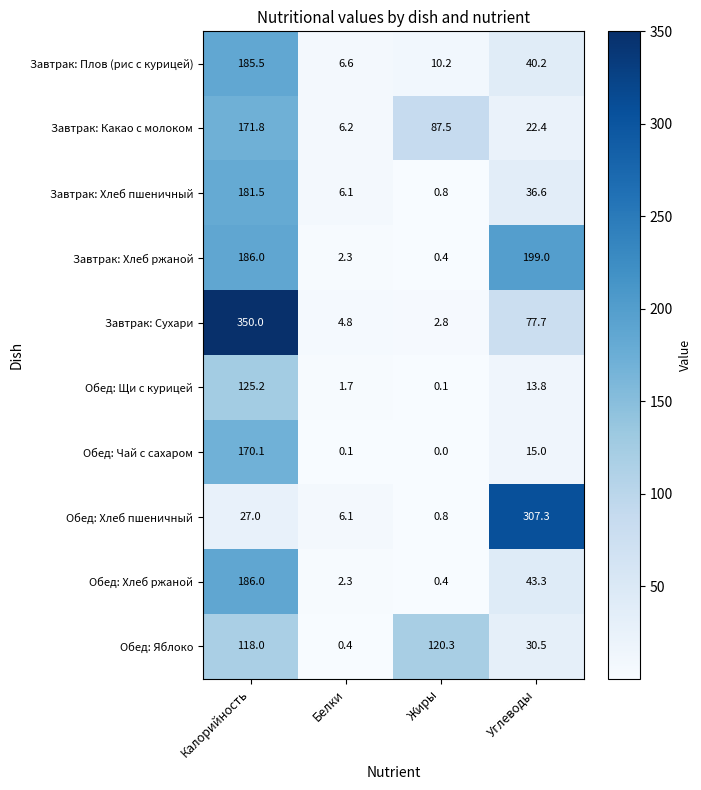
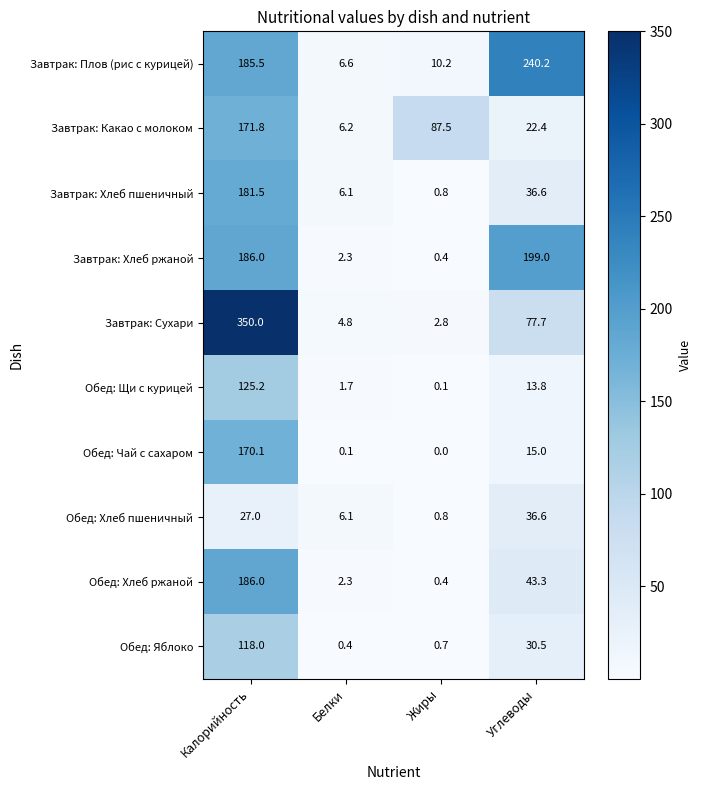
  {
    "Завтрак: Плов (рис с курицей)": {
      "Калорийность": 185.5,
      "Белки": 6.6,
      "Жиры": 10.2,
-     "Углеводы": 40.2
+     "Углеводы": 240.2
    },
    "Завтрак: Какао с молоком": {
      "Калорийность": 171.8,
      "Белки": 6.2,
      "Жиры": 87.5,
      "Углеводы": 22.4
    },
    "Завтрак: Хлеб пшеничный": {
      "Калорийность": 181.5,
      "Белки": 6.1,
      "Жиры": 0.8,
      "Углеводы": 36.6
    },
    "Завтрак: Хлеб ржаной": {
      "Калорийность": 186.0,
      "Белки": 2.3,
      "Жиры": 0.4,
      "Углеводы": 199.0
    },
    "Завтрак: Сухари": {
      "Калорийность": 350.0,
      "Белки": 4.8,
      "Жиры": 2.8,
      "Углеводы": 77.7
    },
    "Обед: Щи с курицей": {
      "Калорийность": 125.2,
      "Белки": 1.7,
      "Жиры": 0.1,
      "Углеводы": 13.8
    },
    "Обед: Чай с сахаром": {
      "Калорийность": 170.1,
      "Белки": 0.1,
      "Жиры": 0.0,
      "Углеводы": 15.0
    },
    "Обед: Хлеб пшеничный": {
      "Калорийность": 27.0,
      "Белки": 6.1,
      "Жиры": 0.8,
-     "Углеводы": 307.3
+     "Углеводы": 36.6
    },
    "Обед: Хлеб ржаной": {
      "Калорийность": 186.0,
      "Белки": 2.3,
      "Жиры": 0.4,
      "Углеводы": 43.3
    },
    "Обед: Яблоко": {
      "Калорийность": 118.0,
      "Белки": 0.4,
-     "Жиры": 120.3,
+     "Жиры": 0.7,
      "Углеводы": 30.5
    }
  }
